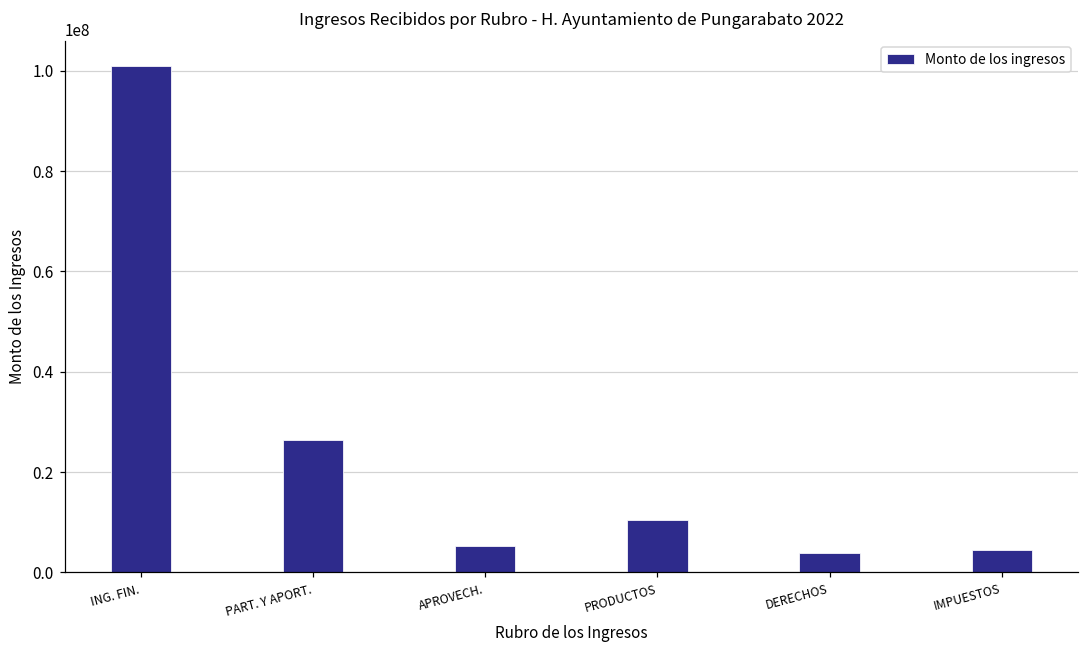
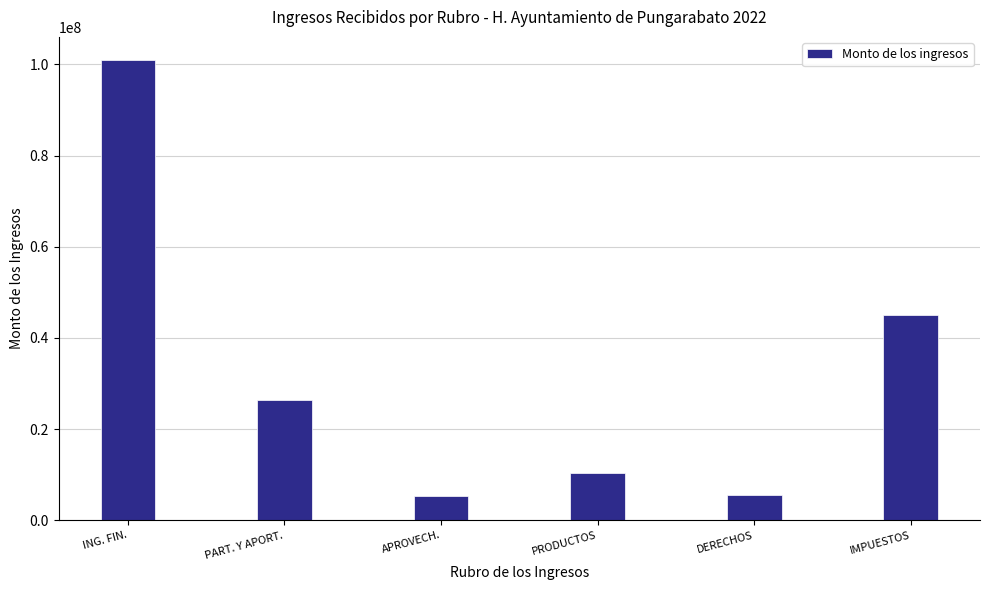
  {
    "ING. FIN.": 101000000,
    "PART. Y APORT.": 26000000,
    "APROVECH.": 5000000,
    "PRODUCTOS": 10000000,
-   "DERECHOS": 4000000,
-   "IMPUESTOS": 4000000
+   "DERECHOS": 6000000,
+   "IMPUESTOS": 45000000
  }
